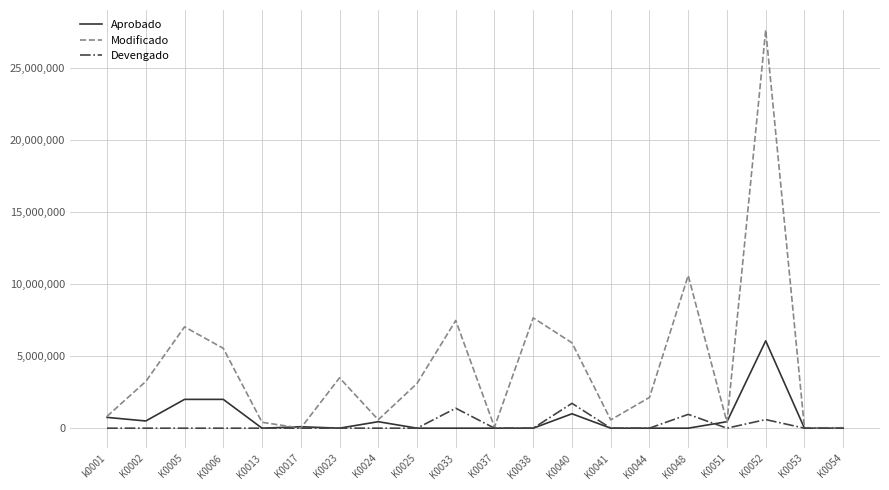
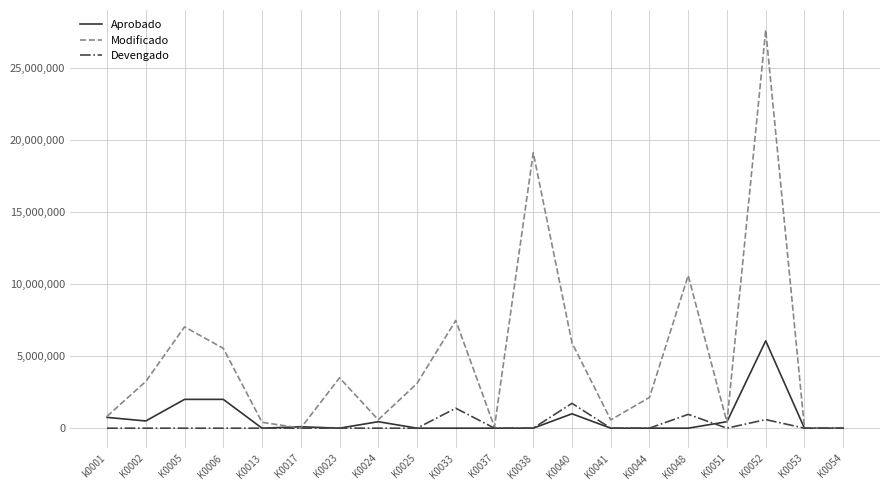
  {
    "Modificado": {
      "K0002": "3,200,000",
      "K0005": "7,000,000",
      "K0006": "5,500,000",
      "K0013": "400,000",
      "K0023": "3,500,000",
      "K0025": "3,100,000",
      "K0033": "7,500,000",
-     "K0038": "7,700,000",
+     "K0038": "19,100,000",
      "K0040": "5,900,000",
      "K0041": "600,000",
      "K0044": "2,100,000",
      "K0048": "10,600,000",
      "K0052": "27,700,000"
    }
  }
